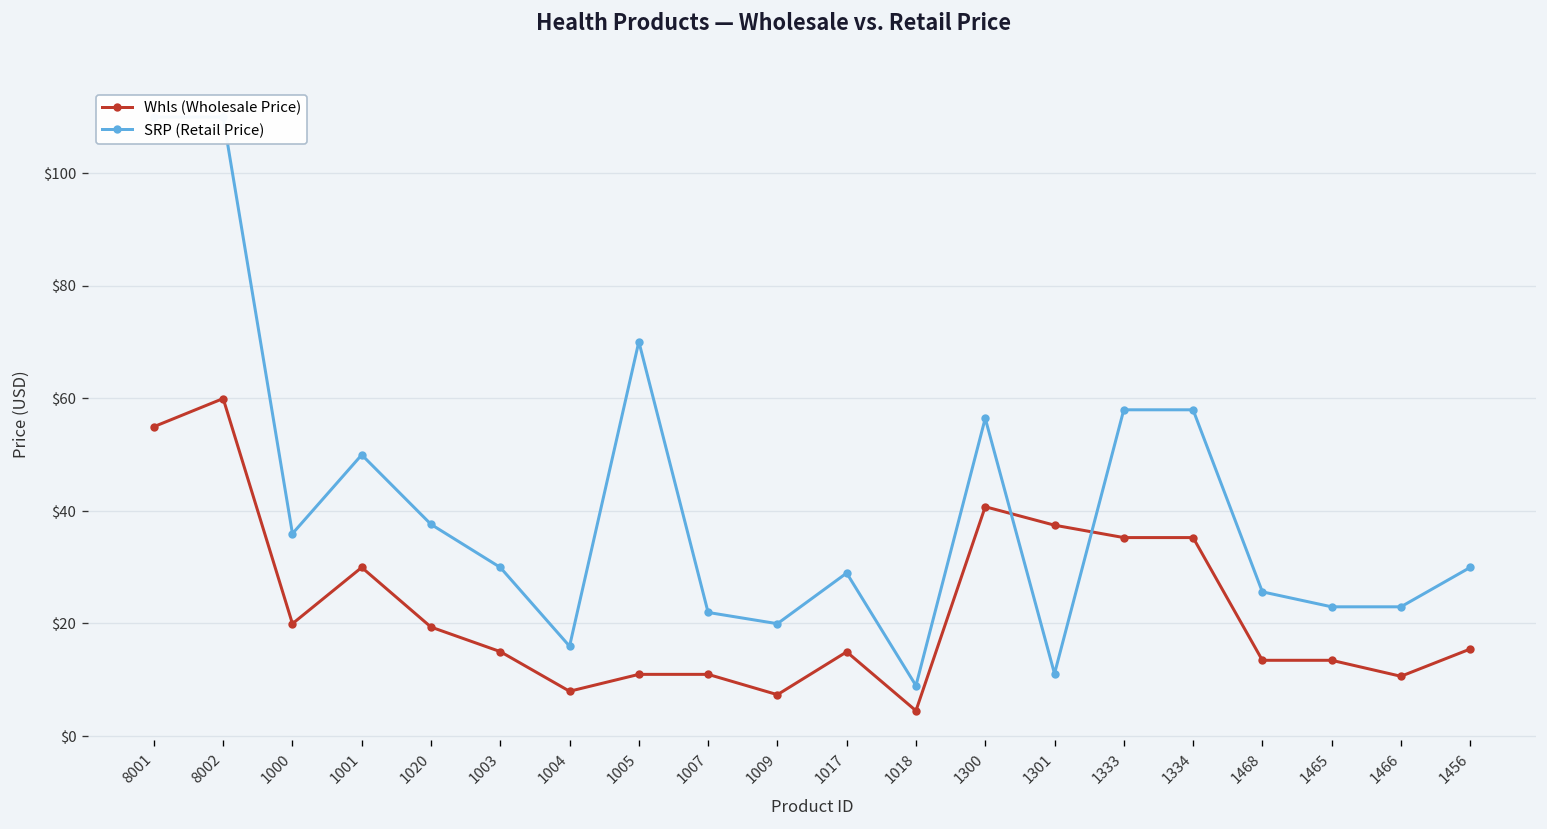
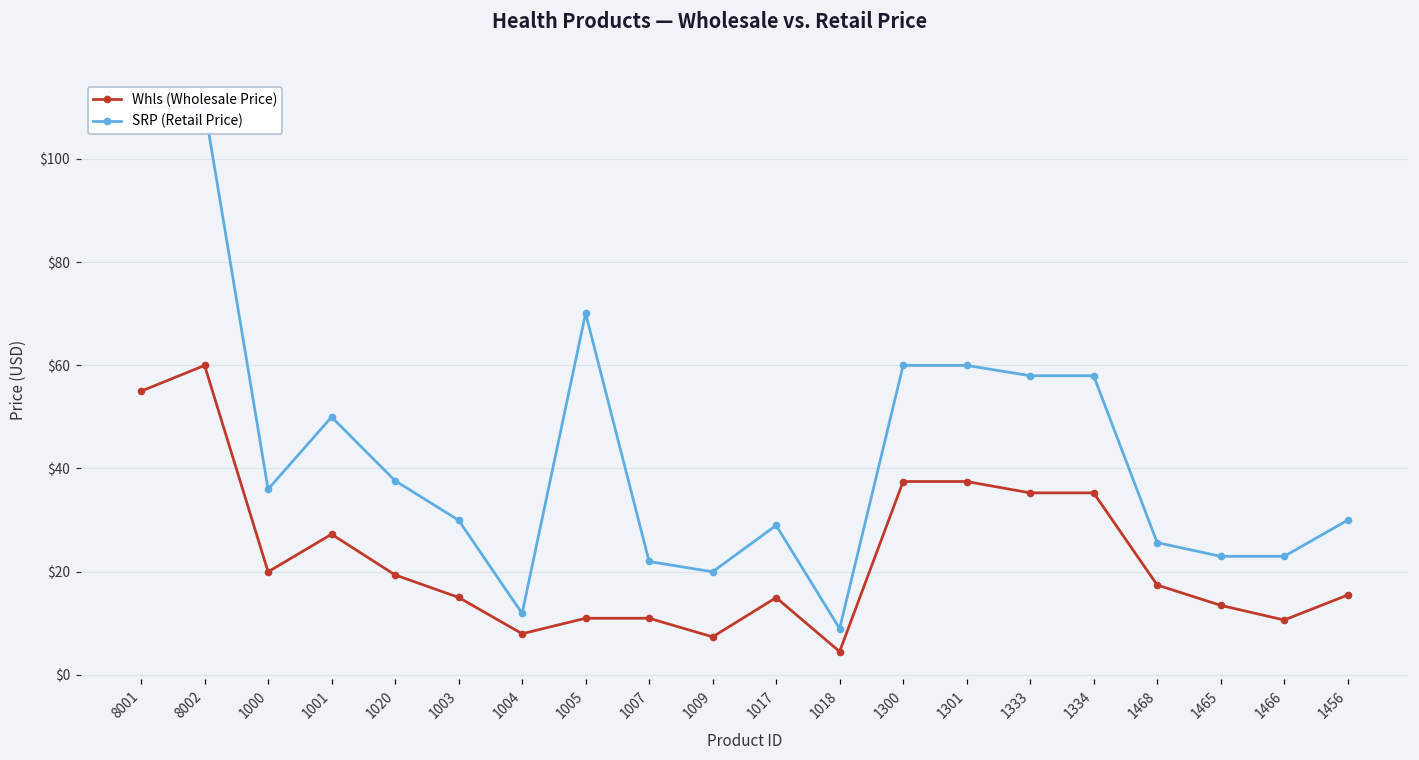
  {
    "Whls (Wholesale Price)": {
      "8001": "$55",
      "8002": "$60",
      "1000": "$20",
-     "1001": "$30",
+     "1001": "$27",
      "1020": "$19",
      "1003": "$15",
      "1004": "$8",
      "1005": "$11",
      "1007": "$11",
      "1009": "$7",
      "1017": "$15",
      "1018": "$4",
-     "1300": "$41",
+     "1300": "$37",
      "1301": "$37",
      "1333": "$35",
      "1334": "$35",
-     "1468": "$13",
+     "1468": "$17",
      "1465": "$13",
      "1466": "$11",
      "1456": "$15"
    },
    "SRP (Retail Price)": {
      "1000": "$36",
      "1001": "$50",
      "1020": "$38",
      "1003": "$30",
-     "1004": "$16",
+     "1004": "$12",
      "1005": "$70",
      "1007": "$22",
      "1009": "$20",
      "1017": "$29",
      "1018": "$9",
-     "1300": "$56",
-     "1301": "$11",
+     "1300": "$60",
+     "1301": "$60",
      "1333": "$58",
      "1334": "$58",
      "1468": "$26",
      "1465": "$23",
      "1466": "$23",
      "1456": "$30"
    }
  }
